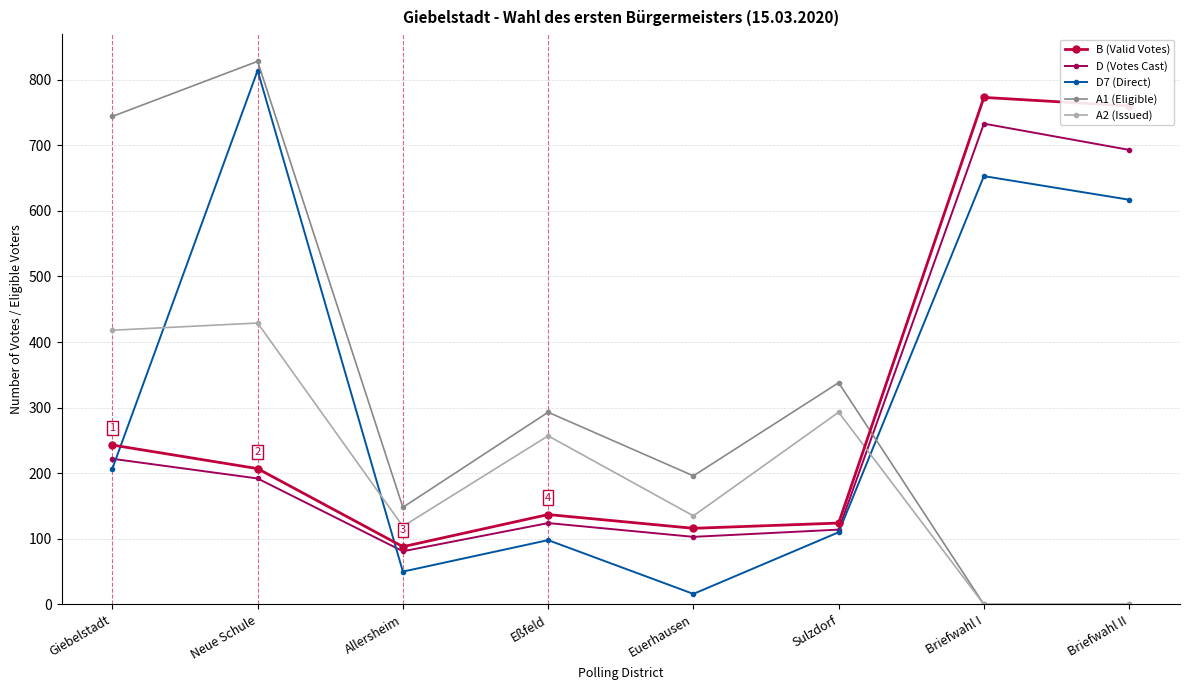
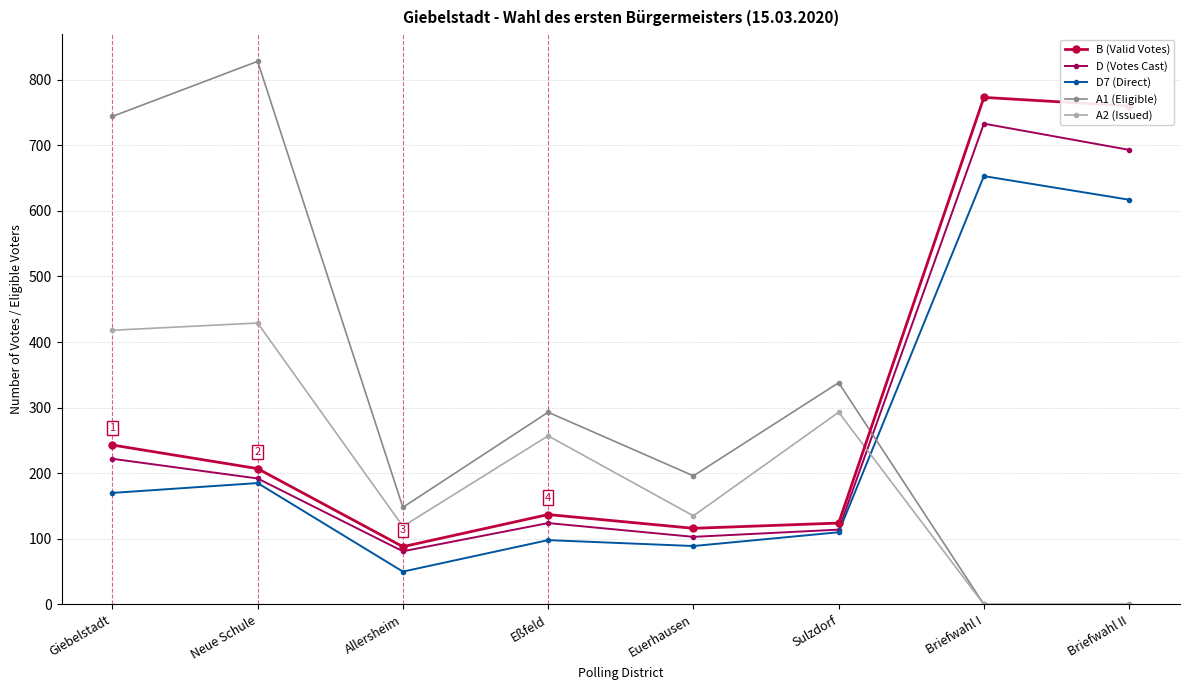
  {
    "D7 (Direct)": {
-     "Giebelstadt": 210,
-     "Neue Schule": 810,
+     "Giebelstadt": 170,
+     "Neue Schule": 190,
      "Allersheim": 50,
      "Eßfeld": 100,
-     "Euerhausen": 20,
+     "Euerhausen": 90,
      "Sulzdorf": 110,
      "Briefwahl I": 650,
      "Briefwahl II": 620
    }
  }
